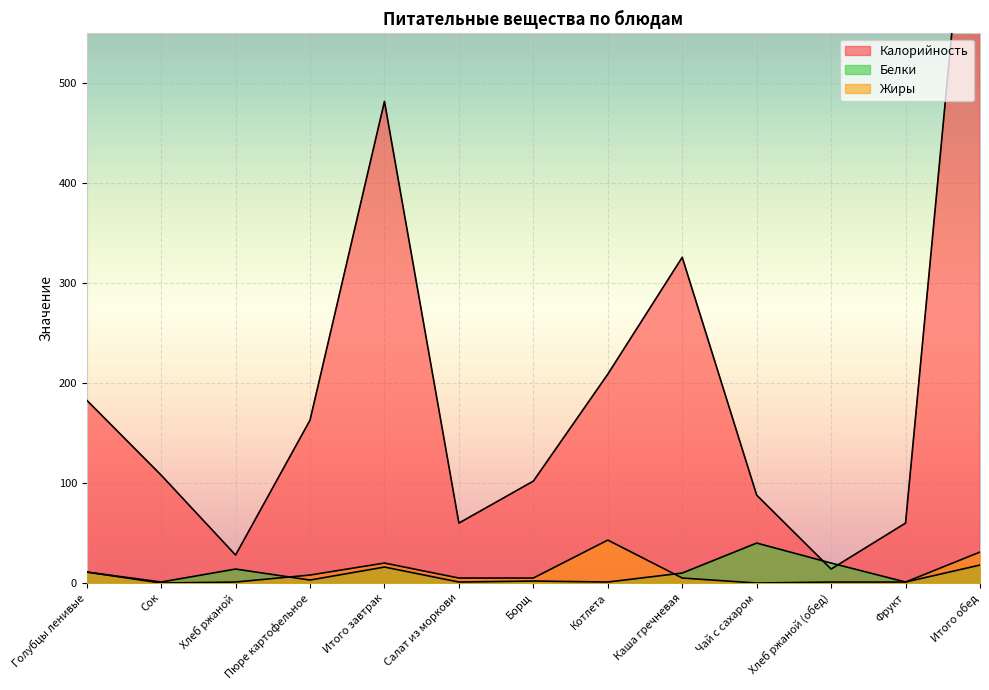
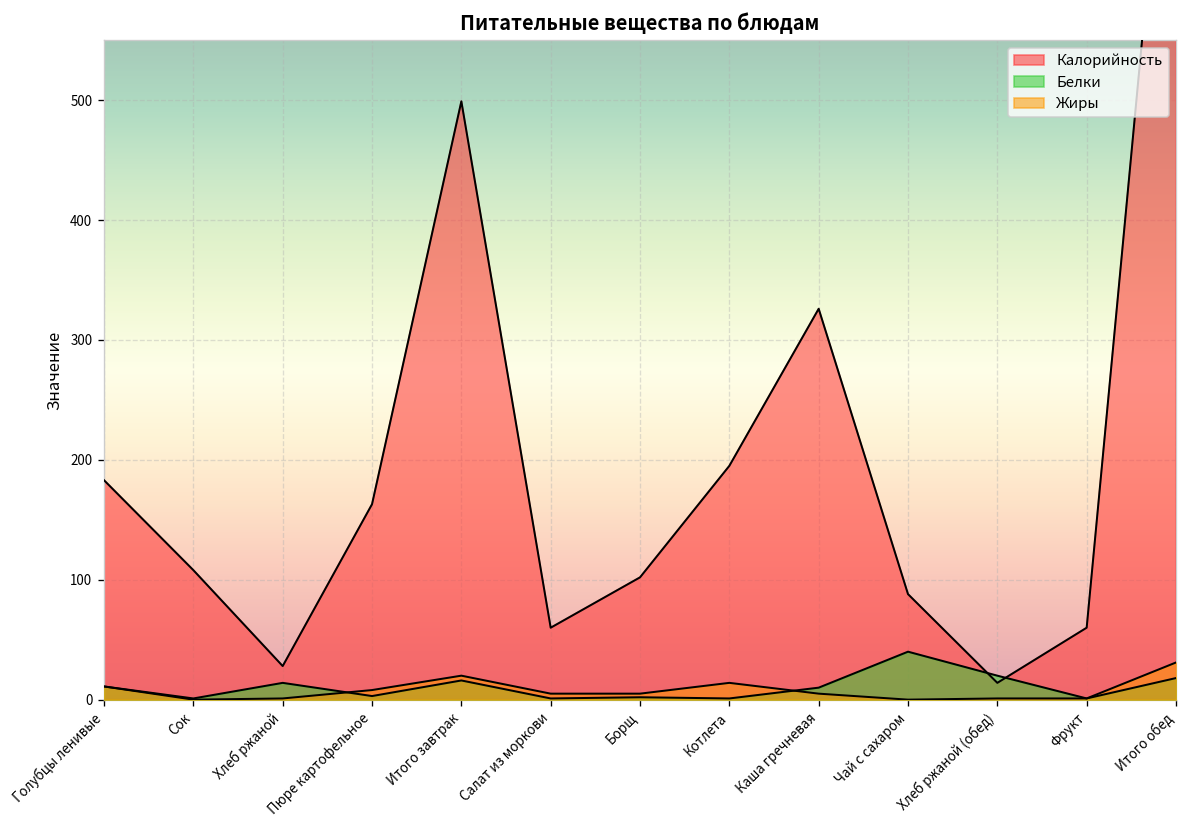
  {
    "Калорийность": {
      "Голубцы ленивые": 180,
      "Сок": 110,
      "Хлеб ржаной": 30,
      "Пюре картофельное": 160,
-     "Итого завтрак": 480,
+     "Итого завтрак": 500,
      "Салат из моркови": 60,
      "Борщ": 100,
-     "Котлета": 210,
+     "Котлета": 200,
      "Каша гречневая": 330,
      "Чай с сахаром": 90,
      "Хлеб ржаной (обед)": 10,
      "Фрукт": 60
    },
    "Белки": {
      "Хлеб ржаной": 10,
      "Пюре картофельное": 0,
      "Итого завтрак": 20,
      "Салат из моркови": 0,
      "Борщ": 0,
      "Котлета": 0,
      "Каша гречневая": 10,
      "Чай с сахаром": 40,
      "Хлеб ржаной (обед)": 20,
      "Итого обед": 20
    },
    "Жиры": {
      "Хлеб ржаной": 0,
      "Пюре картофельное": 10,
      "Итого завтрак": 20,
      "Салат из моркови": 10,
      "Борщ": 10,
-     "Котлета": 40,
+     "Котлета": 10,
      "Каша гречневая": 10,
      "Чай с сахаром": 0,
      "Хлеб ржаной (обед)": 0,
      "Итого обед": 30
    }
  }
